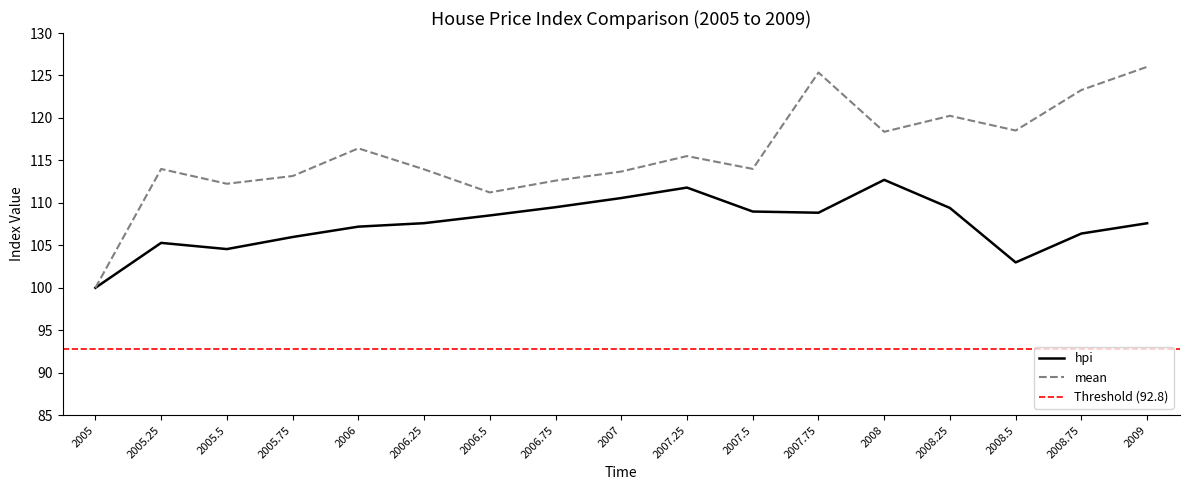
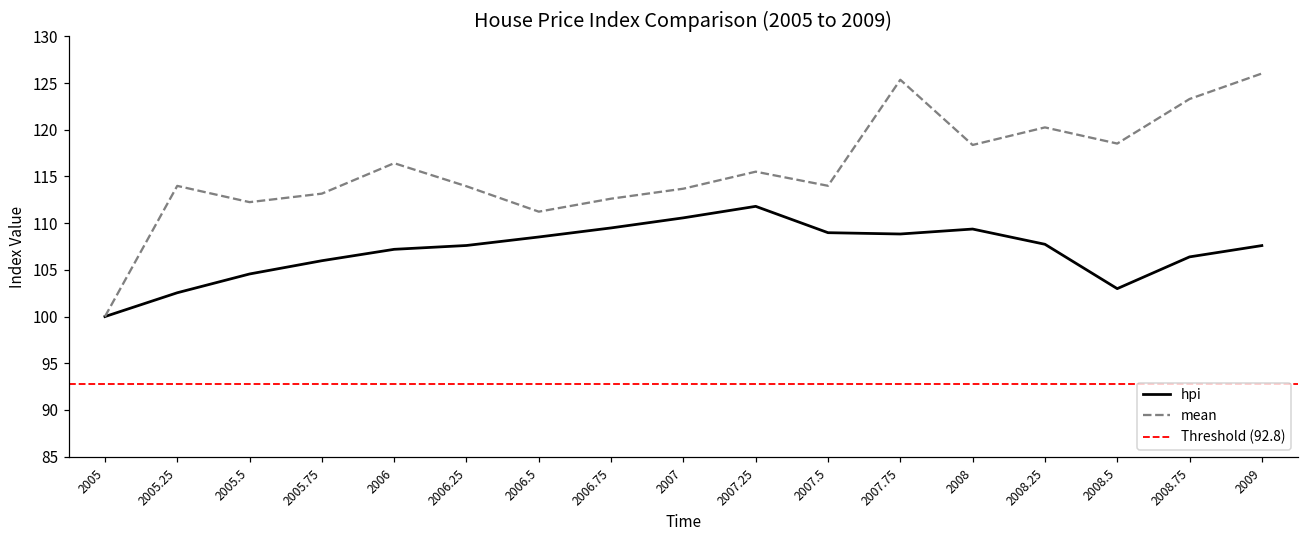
  {
    "hpi": {
-     "2005.25": 105,
+     "2005.25": 103,
      "2005.5": 105,
      "2005.75": 106,
      "2006": 107,
      "2006.25": 108,
      "2006.5": 109,
      "2006.75": 109,
      "2007": 111,
      "2007.25": 112,
      "2007.5": 109,
      "2007.75": 109,
-     "2008": 113,
-     "2008.25": 109,
+     "2008": 109,
+     "2008.25": 108,
      "2008.5": 103,
      "2008.75": 106,
      "2009": 108
    },
    "mean": {
      "2005.25": 114,
      "2005.5": 112,
      "2005.75": 113,
      "2006": 116,
      "2006.25": 114,
      "2006.5": 111,
      "2006.75": 113,
      "2007": 114,
      "2007.25": 116,
      "2007.5": 114,
      "2007.75": 125,
      "2008": 118,
      "2008.25": 120,
      "2008.5": 119,
      "2008.75": 123,
      "2009": 126
    }
  }
